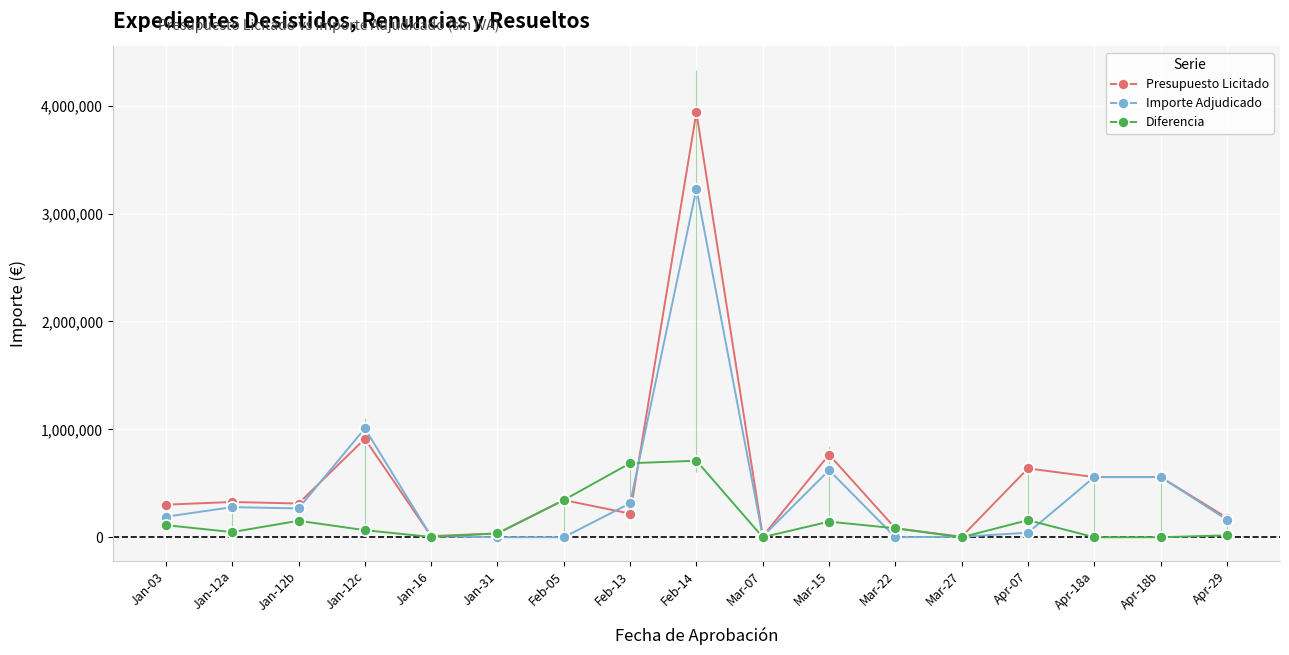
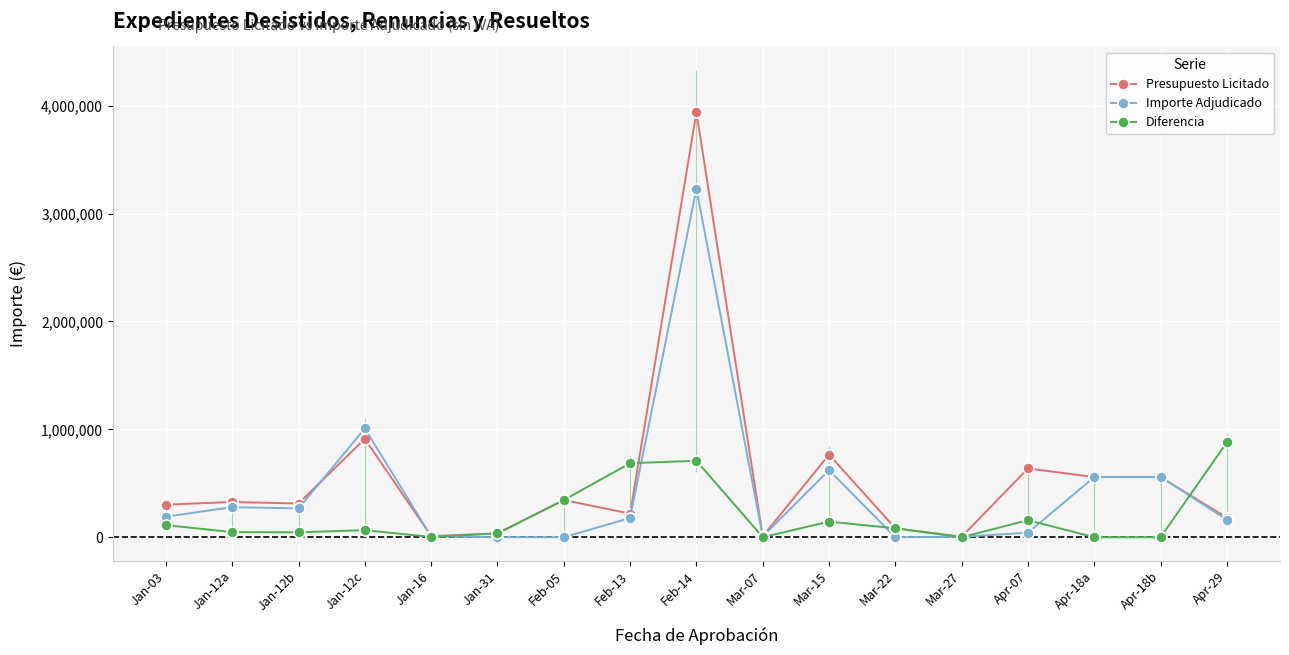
  {
    "Presupuesto Licitado": {
      "Jan-03": "300,000",
      "Jan-12a": "330,000",
      "Jan-12b": "310,000",
      "Jan-12c": "910,000",
      "Feb-13": "220,000",
      "Feb-14": "3,940,000",
      "Mar-15": "770,000",
      "Apr-07": "640,000"
    },
    "Importe Adjudicado": {
      "Jan-03": "190,000",
      "Jan-12a": "280,000",
      "Jan-12b": "270,000",
      "Jan-12c": "1,010,000",
      "Jan-31": "0",
      "Feb-05": "0",
-     "Feb-13": "310,000",
+     "Feb-13": "180,000",
      "Feb-14": "3,230,000",
      "Mar-15": "620,000",
      "Mar-22": "0",
      "Apr-07": "40,000"
    },
    "Diferencia": {
      "Jan-03": "110,000",
      "Jan-12a": "50,000",
-     "Jan-12b": "150,000",
+     "Jan-12b": "50,000",
      "Jan-12c": "70,000",
      "Feb-13": "690,000",
      "Feb-14": "710,000",
      "Mar-15": "140,000",
      "Apr-07": "160,000",
      "Apr-18a": "0",
      "Apr-18b": "0",
-     "Apr-29": "20,000"
+     "Apr-29": "880,000"
    }
  }
